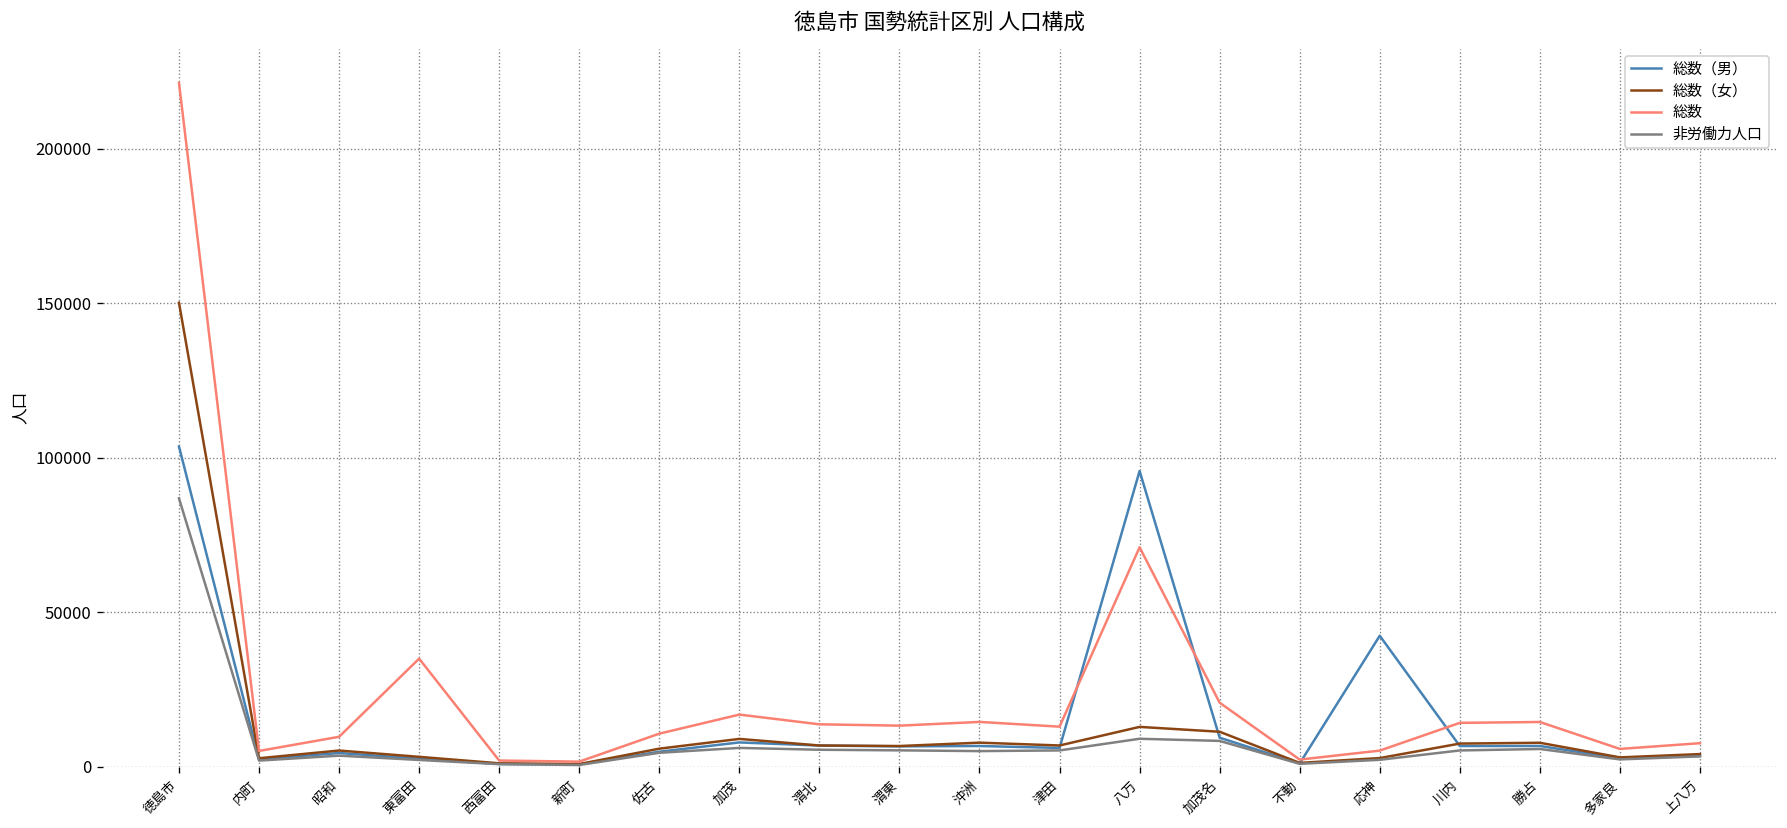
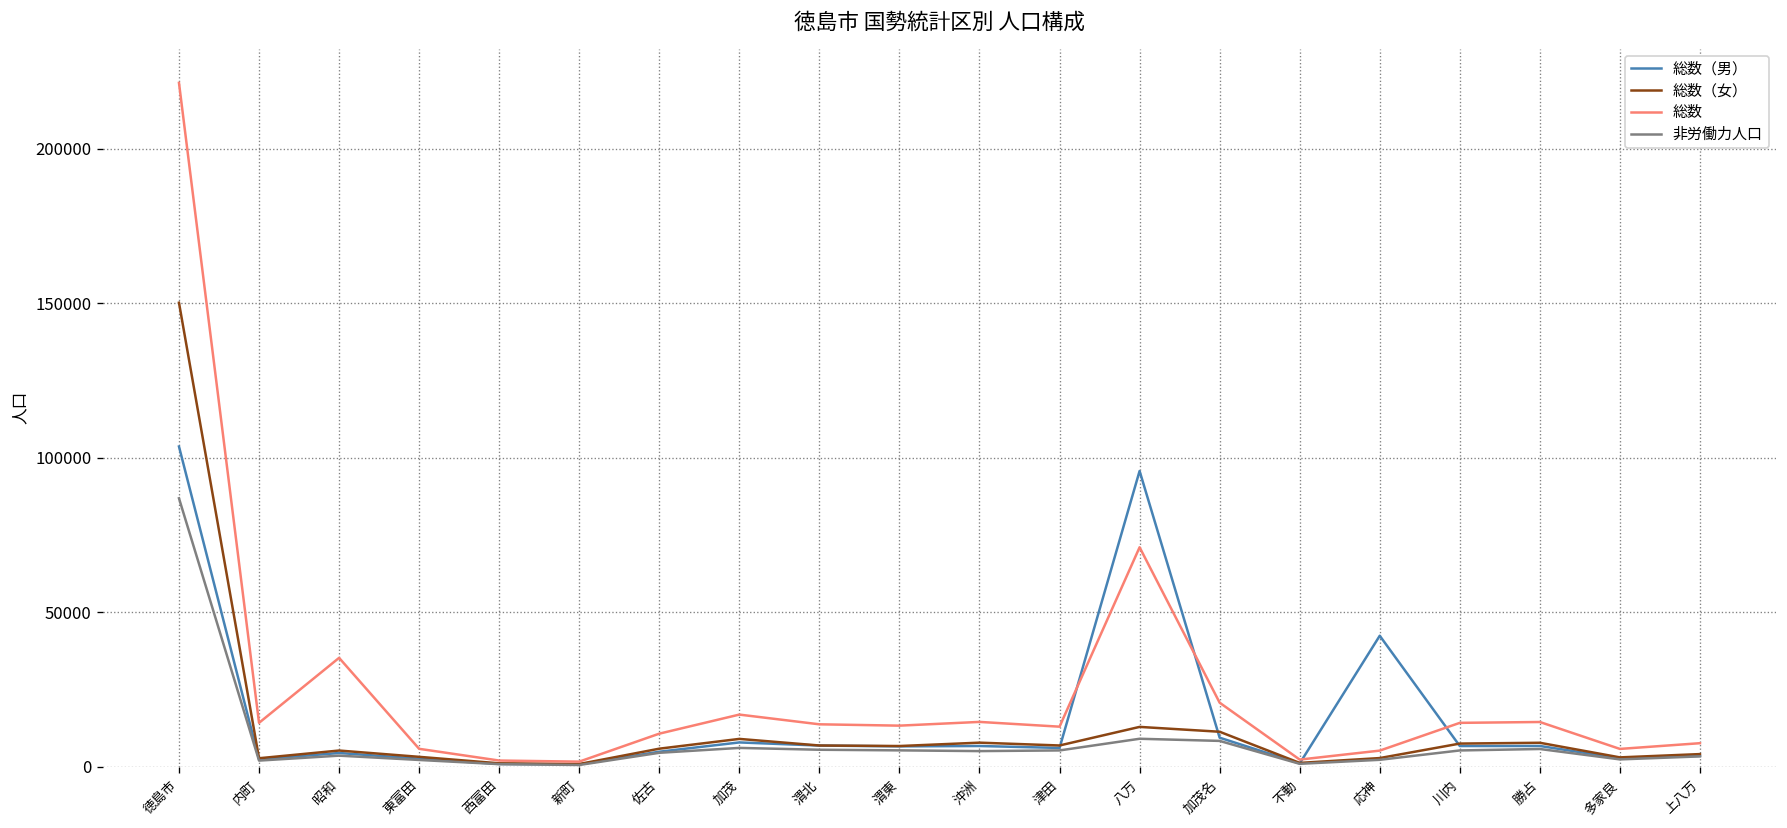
  {
    "総数（男）": {
      "徳島市": 104000,
      "加茂": 8000,
      "沖洲": 7000,
      "八万": 96000,
      "加茂名": 9000,
      "応神": 42000,
      "勝占": 7000
    },
    "総数（女）": {
      "徳島市": 150000,
      "加茂": 9000,
      "沖洲": 8000,
      "八万": 13000,
      "加茂名": 11000,
      "勝占": 8000
    },
    "総数": {
      "徳島市": 221000,
-     "内町": 5000,
-     "昭和": 10000,
-     "東富田": 35000,
+     "内町": 14000,
+     "昭和": 35000,
+     "東富田": 6000,
      "佐古": 11000,
      "加茂": 17000,
      "渭北": 14000,
      "渭東": 13000,
      "沖洲": 15000,
      "津田": 13000,
      "八万": 71000,
      "加茂名": 21000,
      "不動": 2000,
      "応神": 5000,
      "川内": 14000,
      "勝占": 14000,
      "多家良": 6000,
      "上八万": 8000
    },
    "非労働力人口": {
      "徳島市": 87000,
      "加茂": 6000,
      "渭北": 6000,
      "渭東": 5000,
      "沖洲": 5000,
      "八万": 9000,
      "加茂名": 8000,
      "川内": 5000,
      "勝占": 6000
    }
  }
